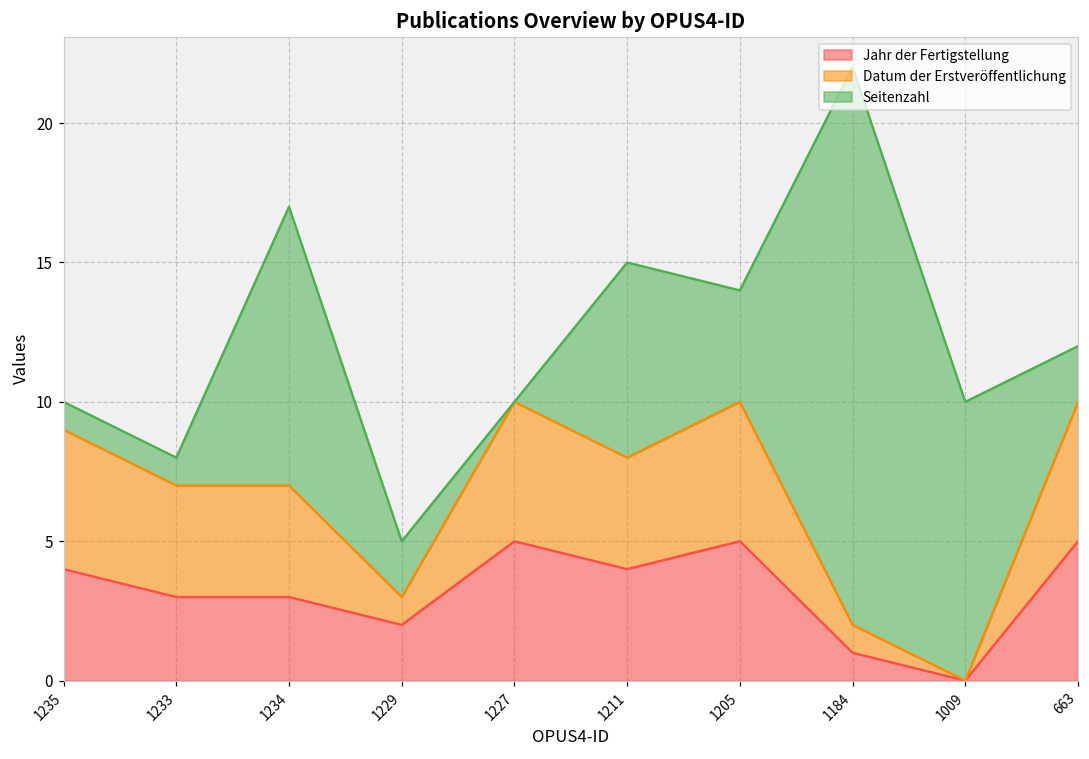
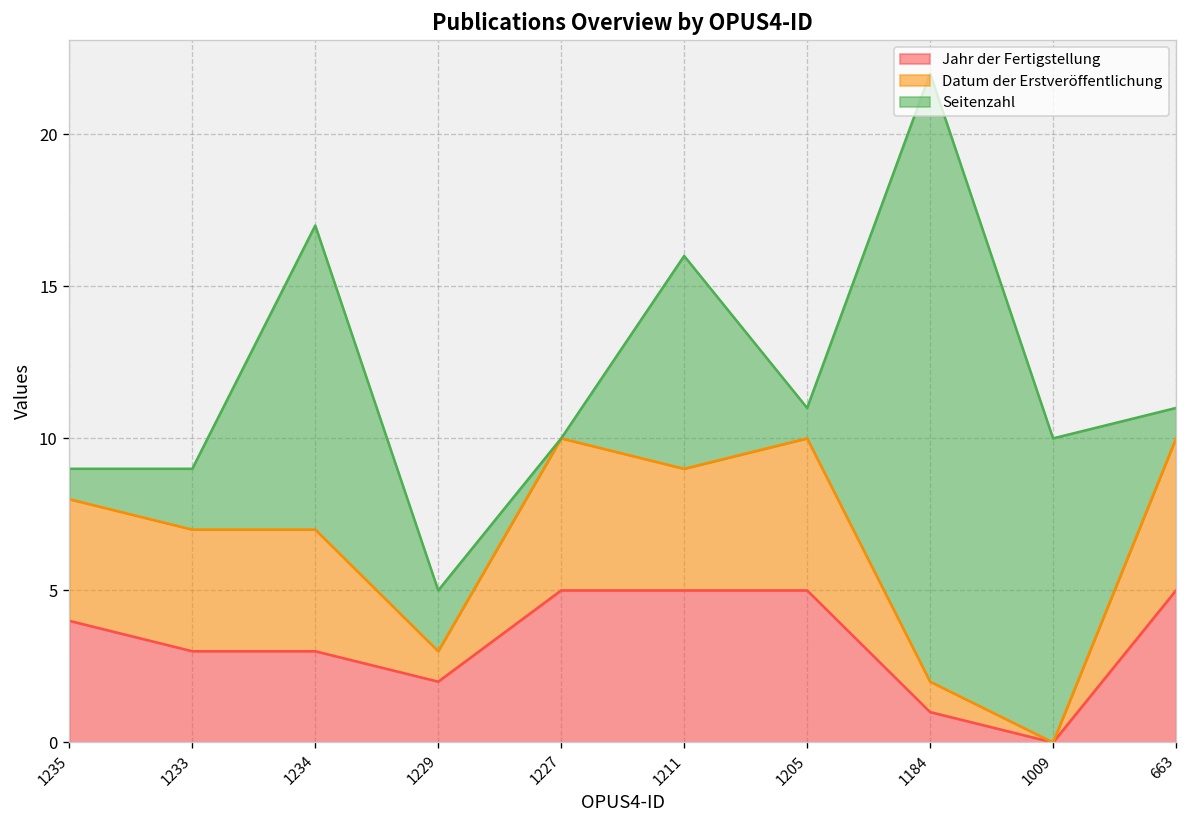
  {
    "Jahr der Fertigstellung": {
      "1235": 4.0,
      "1233": 3.0,
      "1234": 3.0,
      "1229": 2.0,
      "1227": 5.0,
-     "1211": 4.0,
+     "1211": 5.0,
      "1205": 5.0,
      "1184": 1.0,
      "663": 5.0
    },
    "Datum der Erstveröffentlichung": {
-     "1235": 5.0,
+     "1235": 4.0,
      "1233": 4.0,
      "1234": 4.0,
      "1229": 1.0,
      "1211": 4.0,
      "1205": 5.0,
      "1184": 1.0,
      "663": 5.0
    },
    "Seitenzahl": {
      "1235": 1,
-     "1233": 1,
+     "1233": 2,
      "1234": 10,
      "1229": 2,
      "1211": 7,
-     "1205": 4,
+     "1205": 1,
      "1009": 10,
-     "663": 2
+     "663": 1
    }
  }
